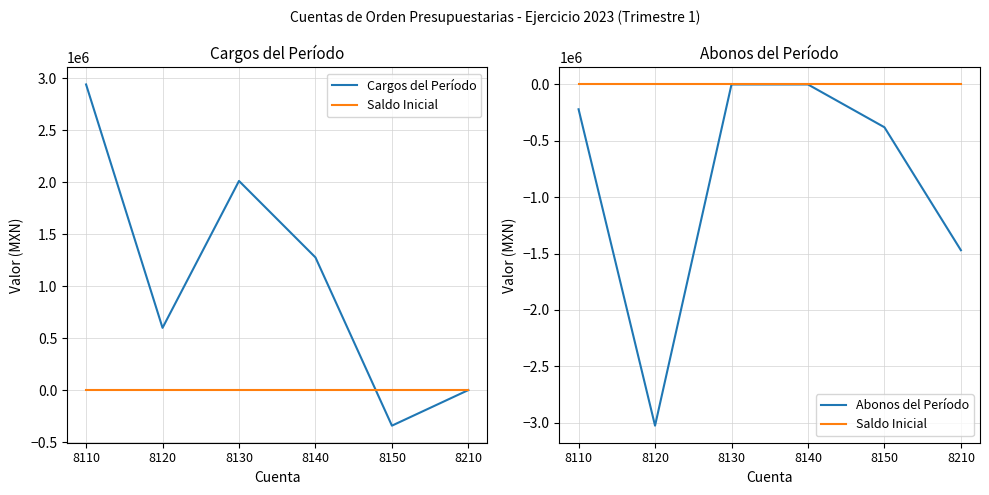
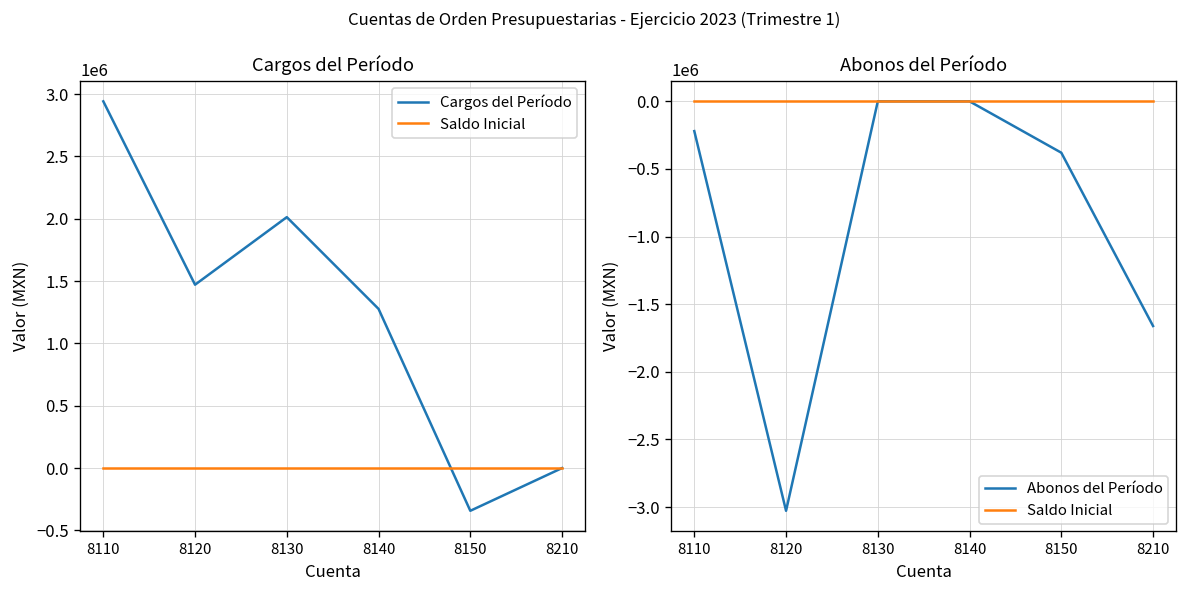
  {
    "Cargos del Período": {
      "Cargos del Período": {
        "8110": 2940000,
-       "8120": 600000,
+       "8120": 1470000,
        "8130": 2010000,
        "8140": 1280000,
        "8150": -340000
      },
      "Saldo Inicial": {
        "8110": 0,
        "8120": 0,
        "8130": 0,
        "8140": 0,
        "8150": 0
      }
    },
    "Abonos del Período": {
      "Abonos del Período": {
        "8110": -220000,
        "8120": -3030000,
        "8150": -380000,
-       "8210": -1470000
+       "8210": -1660000
      },
      "Saldo Inicial": {
        "8110": 0,
        "8120": 0,
        "8150": 0,
        "8210": 0
      }
    }
  }
